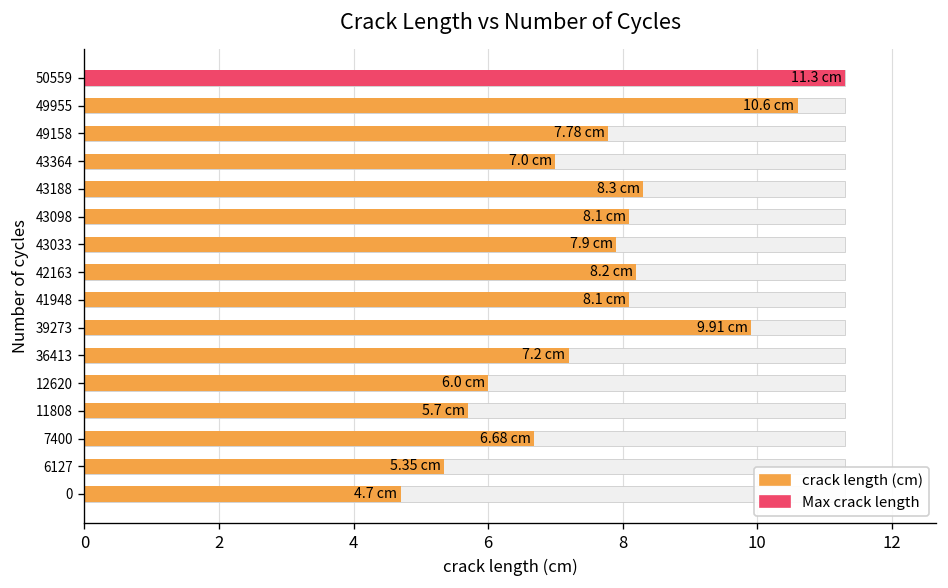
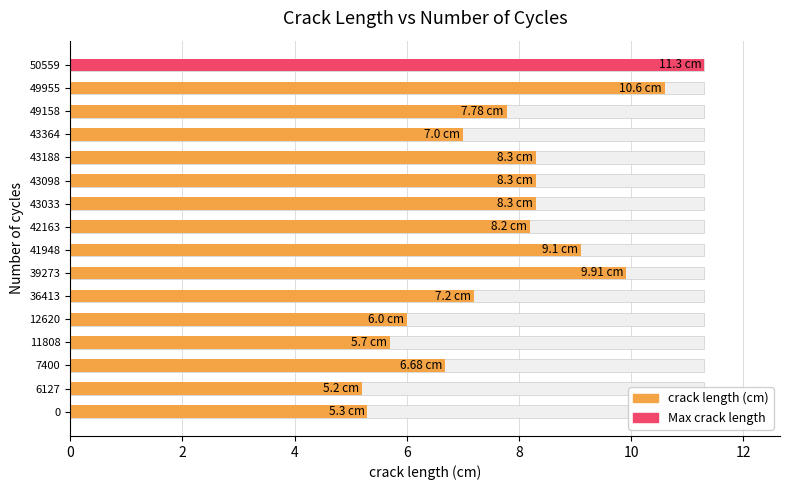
  {
    "crack length (cm)": {
      "50559": 11.3,
-     "43098": 8.1,
-     "43033": 7.9,
-     "41948": 8.1,
-     "6127": 5.35,
-     "0": 4.7
+     "43098": 8.3,
+     "43033": 8.3,
+     "41948": 9.1,
+     "6127": 5.2,
+     "0": 5.3
    },
    "Max crack length": {
      "50559": 11.3
    }
  }
